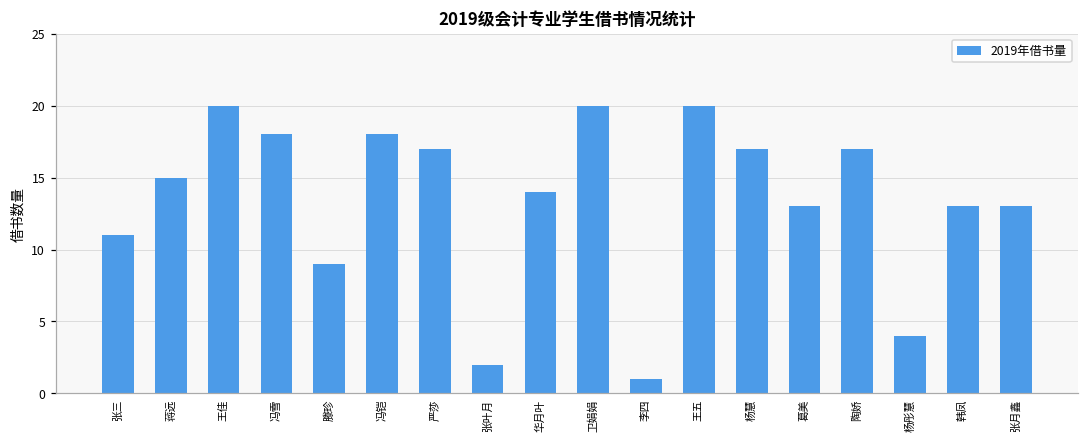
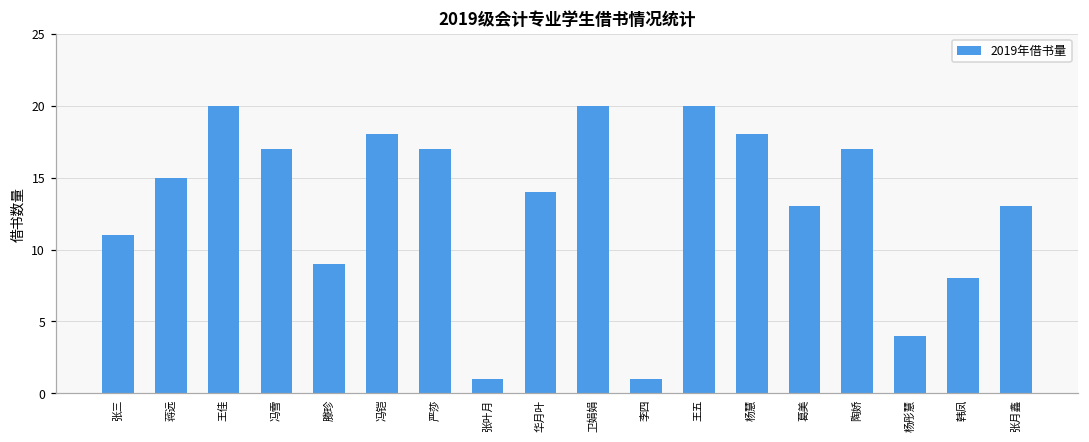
  {
    "张三": 11,
    "蒋远": 15,
    "王佳": 20,
-   "冯雪": 18,
+   "冯雪": 17,
    "滕珍": 9,
    "冯铠": 18,
    "严莎": 17,
-   "张叶月": 2,
+   "张叶月": 1,
    "华月叶": 14,
    "卫娟娟": 20,
    "李四": 1,
    "王五": 20,
-   "杨慧": 17,
+   "杨慧": 18,
    "葛美": 13,
    "陶娇": 17,
    "杨彤慧": 4,
-   "韩凤": 13,
+   "韩凤": 8,
    "张月鑫": 13
  }
